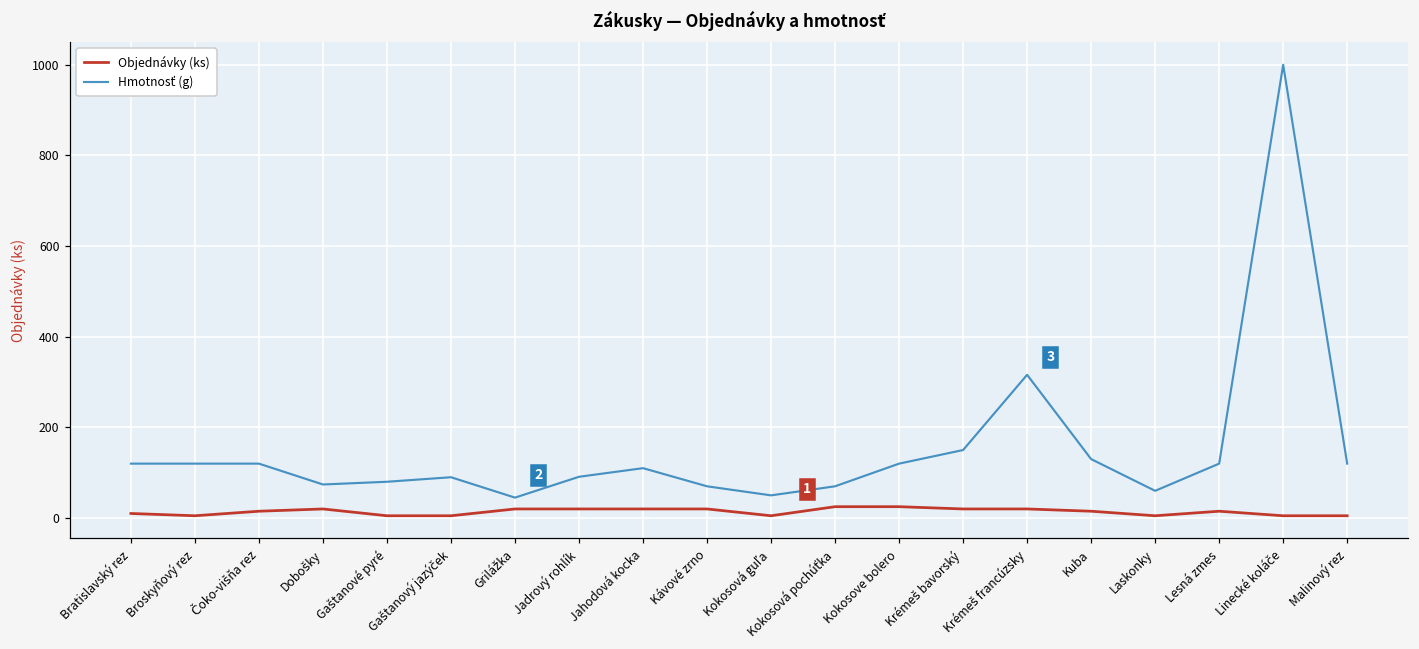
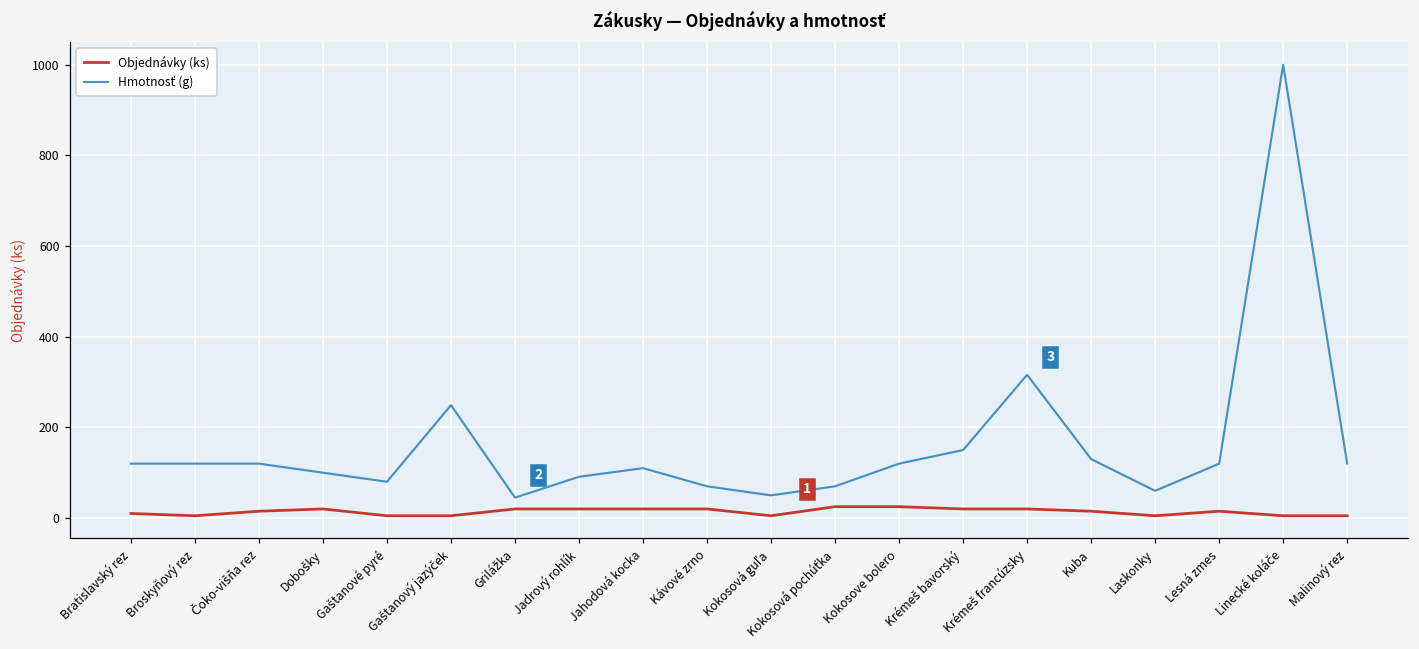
  {
    "Objednávky (ks)": {
      "Bratislavský rez": 10,
      "Broskyňový rez": 10,
      "Čoko-višňa rez": 20,
      "Dobošky": 20,
      "Gaštanové pyré": 10,
      "Gaštanový jazýček": 10,
      "Grilážka": 20,
      "Jadrový rohlík": 20,
      "Jahodová kocka": 20,
      "Kávové zrno": 20,
      "Kokosová guľa": 10,
      "Kokosová pochúťka": 30,
      "Kokosove bolero": 30,
      "Krémeš bavorský": 20,
      "Krémeš francúzsky": 20,
      "Kuba": 20,
      "Laskonky": 10,
      "Lesná zmes": 20,
      "Linecké koláče": 10,
      "Malinový rez": 10
    },
    "Hmotnosť (g)": {
      "Bratislavský rez": 120,
      "Broskyňový rez": 120,
      "Čoko-višňa rez": 120,
-     "Dobošky": 70,
+     "Dobošky": 100,
      "Gaštanové pyré": 80,
-     "Gaštanový jazýček": 90,
+     "Gaštanový jazýček": 250,
      "Jadrový rohlík": 90,
      "Jahodová kocka": 110,
      "Kávové zrno": 70,
      "Kokosová guľa": 50,
      "Kokosove bolero": 120,
      "Krémeš bavorský": 150,
      "Kuba": 130,
      "Laskonky": 60,
      "Lesná zmes": 120,
      "Linecké koláče": 1000,
      "Malinový rez": 120
    }
  }
